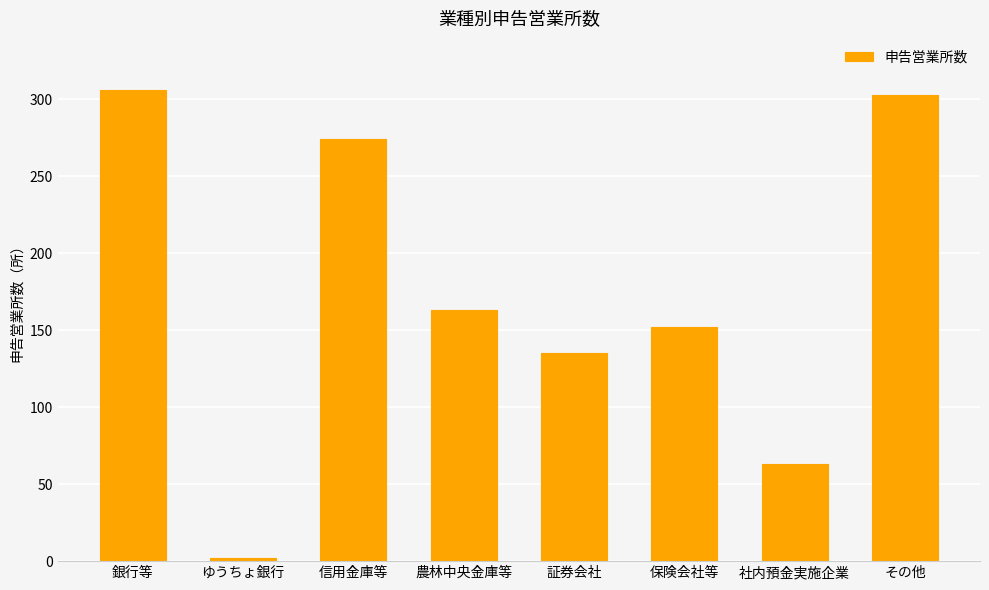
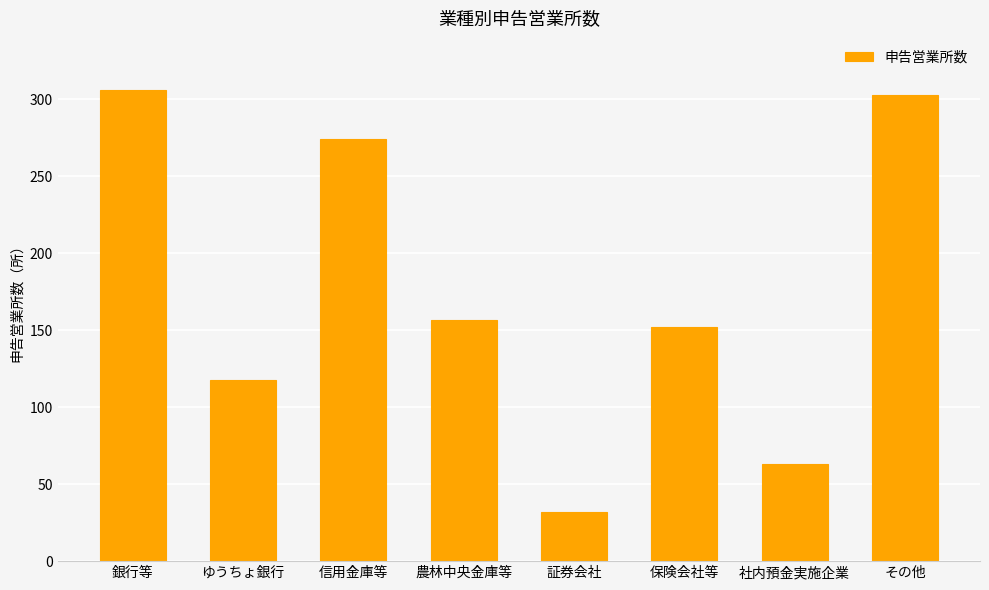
  {
    "銀行等": 306,
-   "ゆうちょ銀行": 2,
+   "ゆうちょ銀行": 118,
    "信用金庫等": 274,
-   "農林中央金庫等": 163,
-   "証券会社": 135,
+   "農林中央金庫等": 157,
+   "証券会社": 32,
    "保険会社等": 152,
    "社内預金実施企業": 63,
    "その他": 303
  }
